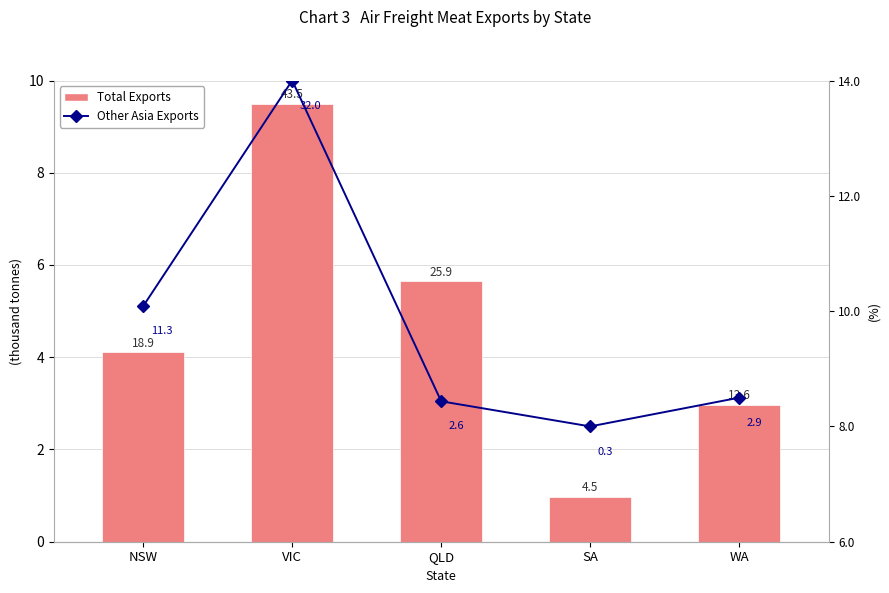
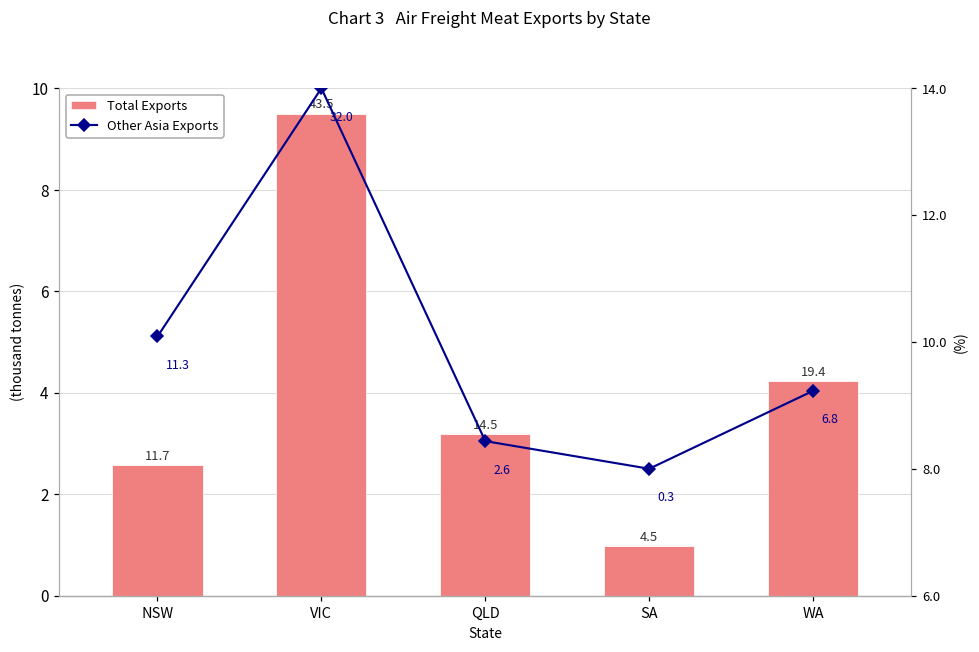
  {
    "Total Exports": {
-     "NSW": 18.9,
-     "QLD": 25.9,
-     "WA": 13.6
+     "NSW": 11.7,
+     "QLD": 14.5,
+     "WA": 19.4
    },
    "Other Asia Exports": {
-     "WA": 2.9
+     "WA": 6.8
    }
  }
